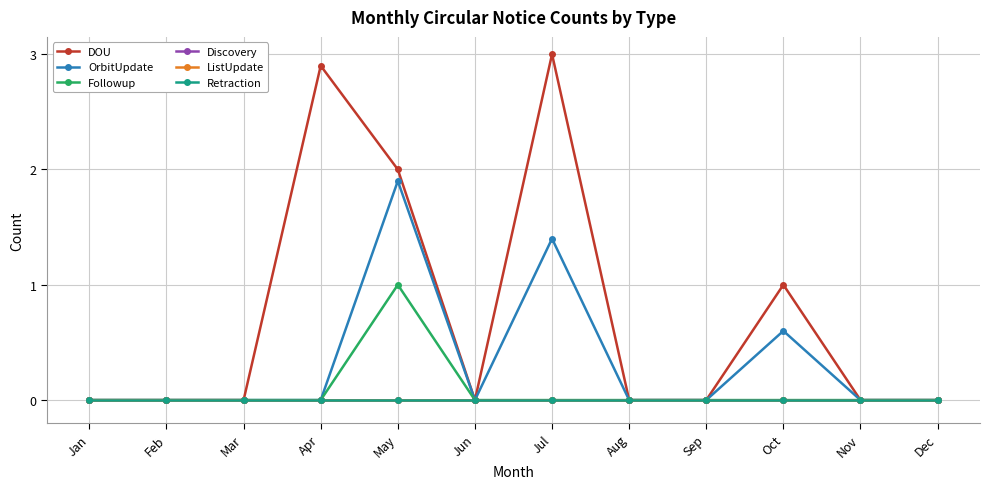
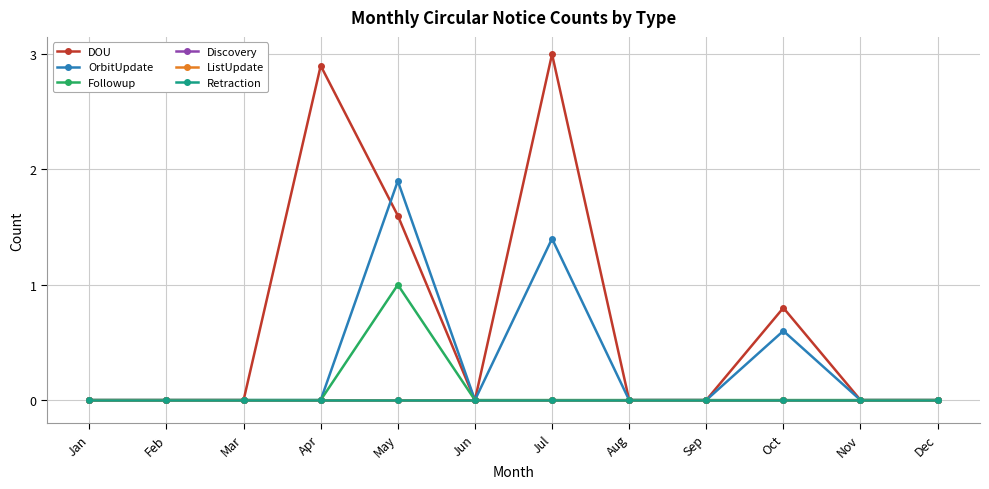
  {
    "DOU": {
      "Apr": 2.9,
-     "May": 2.0,
+     "May": 1.6,
      "Jul": 3.0,
-     "Oct": 1.0
+     "Oct": 0.8
    },
    "OrbitUpdate": {
      "May": 1.9,
      "Jul": 1.4,
      "Oct": 0.6
    }
  }
